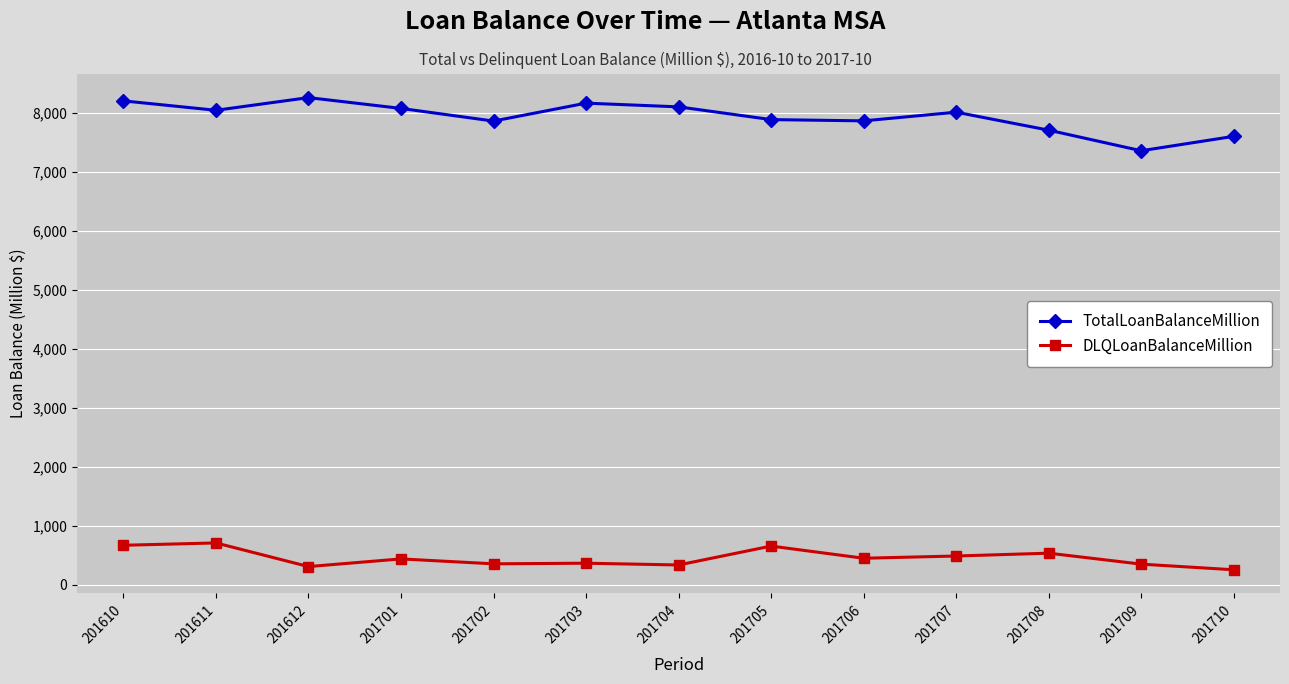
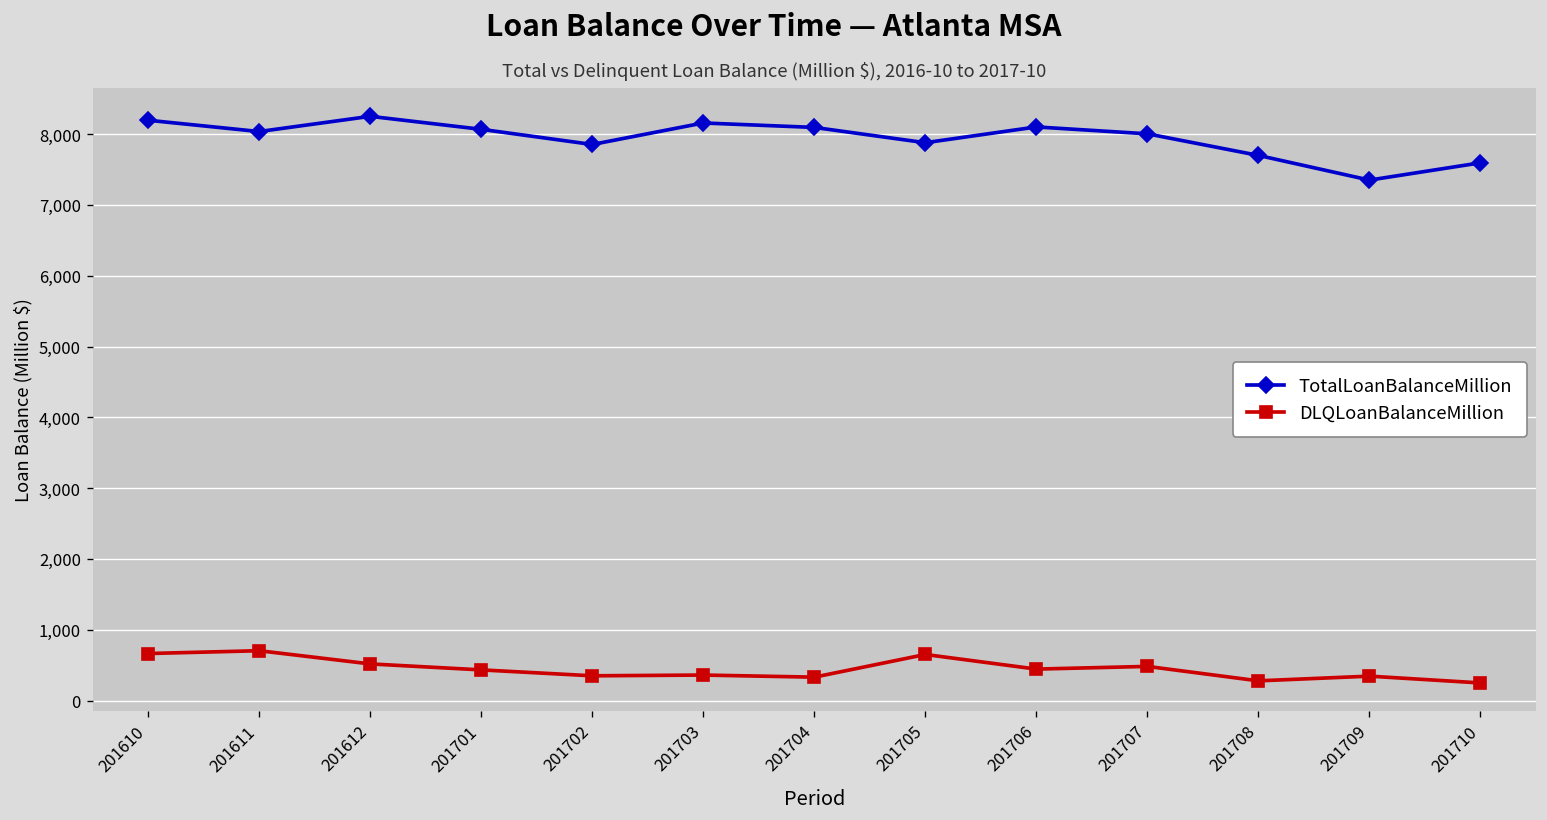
  {
    "TotalLoanBalanceMillion": {
      "201610": "8,200",
      "201611": "8,000",
      "201612": "8,300",
      "201701": "8,100",
      "201702": "7,900",
      "201703": "8,200",
      "201704": "8,100",
      "201705": "7,900",
-     "201706": "7,900",
+     "201706": "8,100",
      "201707": "8,000",
      "201708": "7,700",
      "201709": "7,400",
      "201710": "7,600"
    },
    "DLQLoanBalanceMillion": {
      "201610": "700",
      "201611": "700",
-     "201612": "300",
+     "201612": "500",
      "201701": "400",
      "201702": "400",
      "201703": "400",
      "201704": "300",
      "201705": "700",
      "201706": "400",
      "201707": "500",
-     "201708": "500",
+     "201708": "300",
      "201709": "300",
      "201710": "300"
    }
  }
